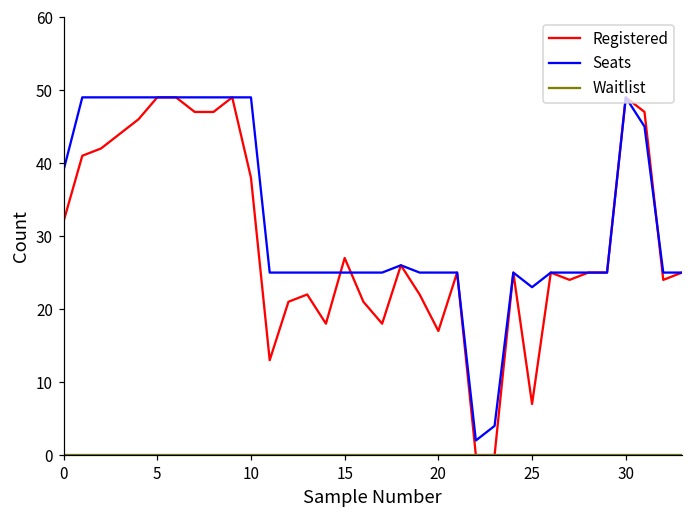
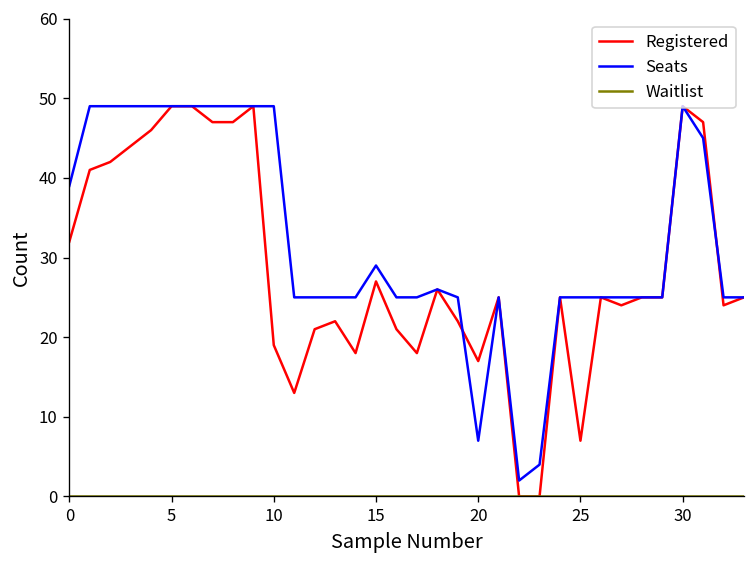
  {
    "Registered": {
      "0": 32,
-     "10": 38,
+     "10": 19,
      "15": 27,
      "20": 17,
      "25": 7
    },
    "Seats": {
      "0": 39,
      "10": 49,
-     "15": 25,
-     "20": 25,
-     "25": 23
+     "15": 29,
+     "20": 7,
+     "25": 25
    },
    "Waitlist": {
      "0": 0,
      "5": 0,
      "10": 0,
      "15": 0,
      "20": 0,
      "25": 0,
      "30": 0
    }
  }
